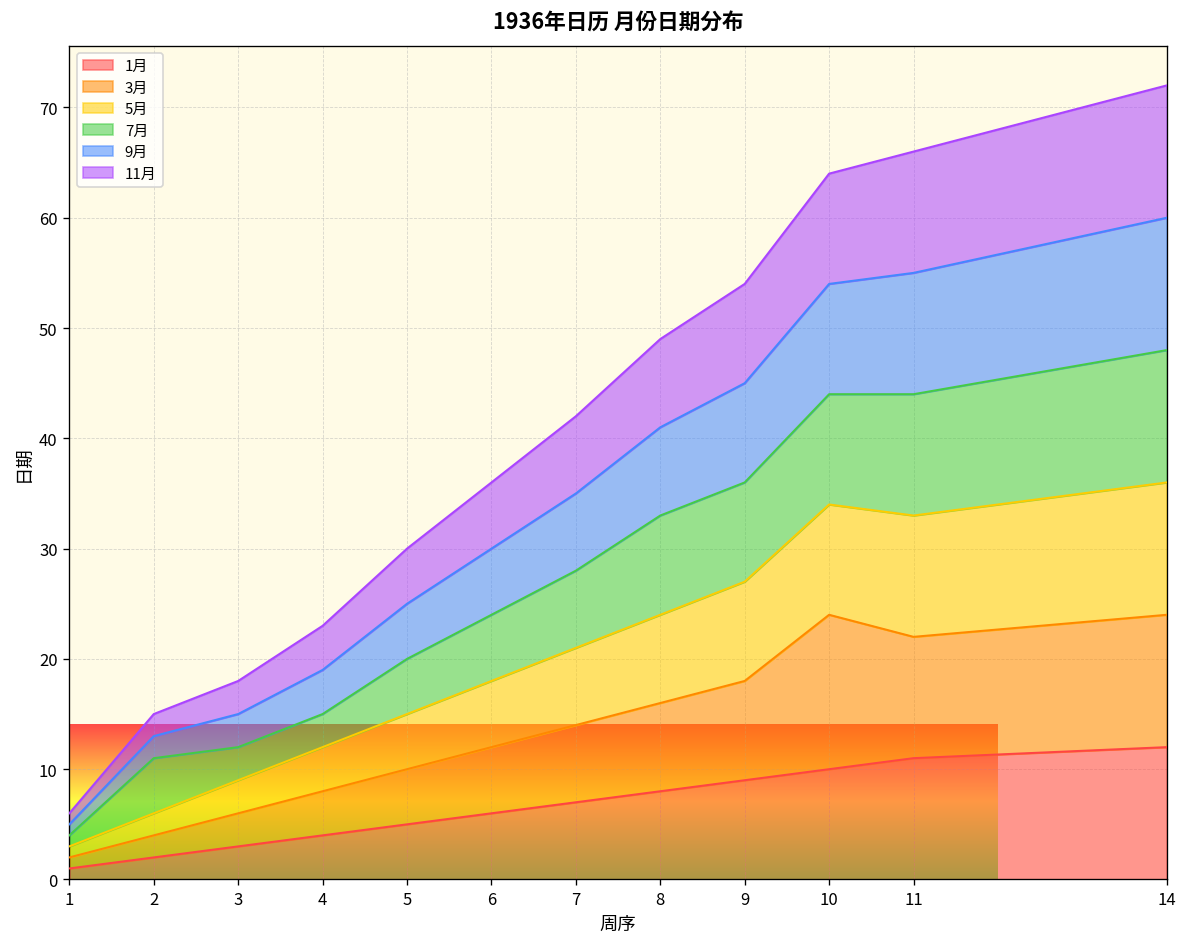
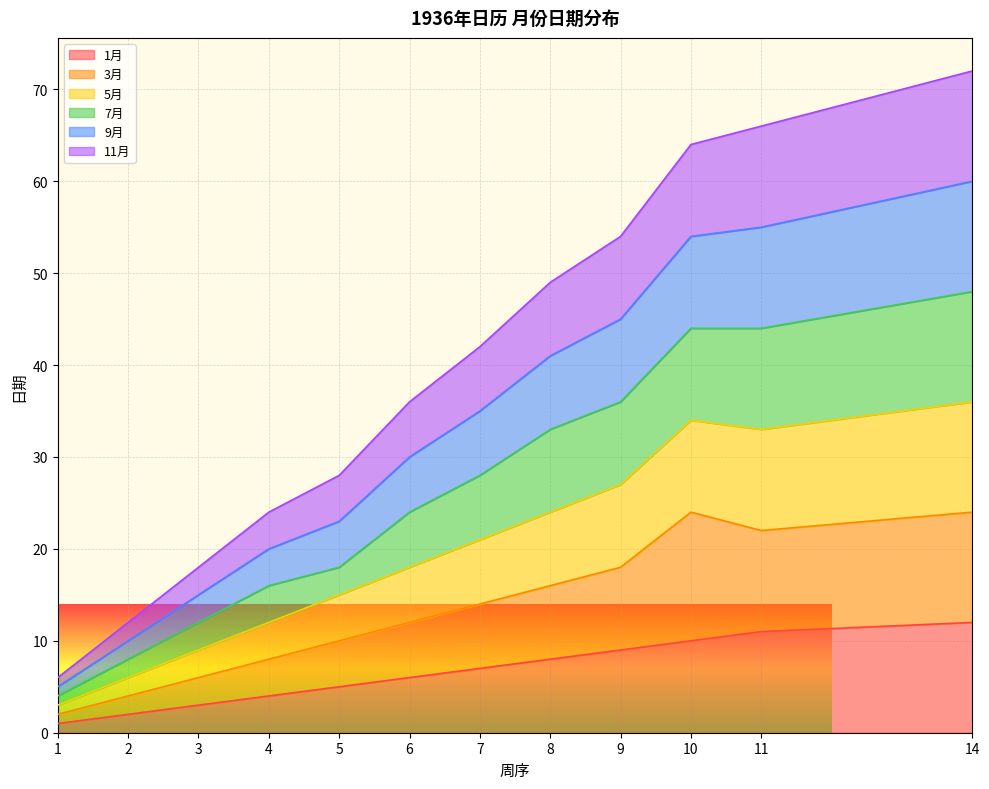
  {
    "1月": {
      "1": 1,
      "2": 2,
      "3": 3,
      "4": 4,
      "5": 5,
      "6": 6,
      "7": 7,
      "8": 8,
      "9": 9,
      "10": 10,
      "11": 11,
      "14": 12
    },
    "7月": {
      "1": 1,
-     "2": 5,
+     "2": 2,
      "3": 3,
-     "4": 3,
-     "5": 5,
+     "4": 4,
+     "5": 3,
      "6": 6,
      "7": 7,
      "8": 9,
      "9": 9,
      "10": 10,
      "11": 11,
      "14": 12
    },
    "9月": {
      "1": 1,
      "2": 2,
      "3": 3,
      "4": 4,
      "5": 5,
      "6": 6,
      "7": 7,
      "8": 8,
      "9": 9,
      "10": 10,
      "11": 11,
      "14": 12
    },
    "11月": {
      "1": 1,
      "2": 2,
      "3": 3,
      "4": 4,
      "5": 5,
      "6": 6,
      "7": 7,
      "8": 8,
      "9": 9,
      "10": 10,
      "11": 11,
      "14": 12
    }
  }
